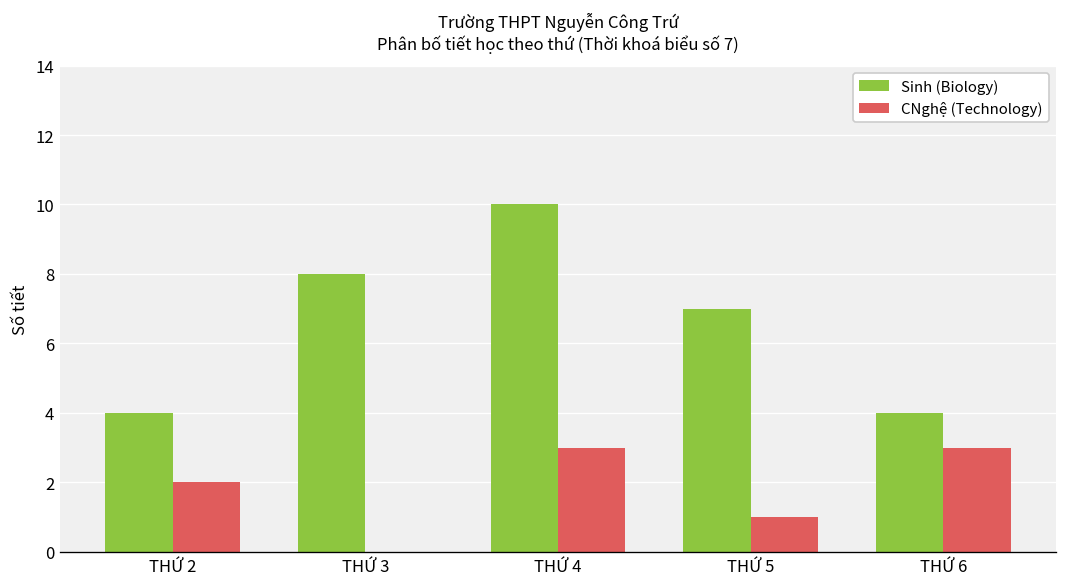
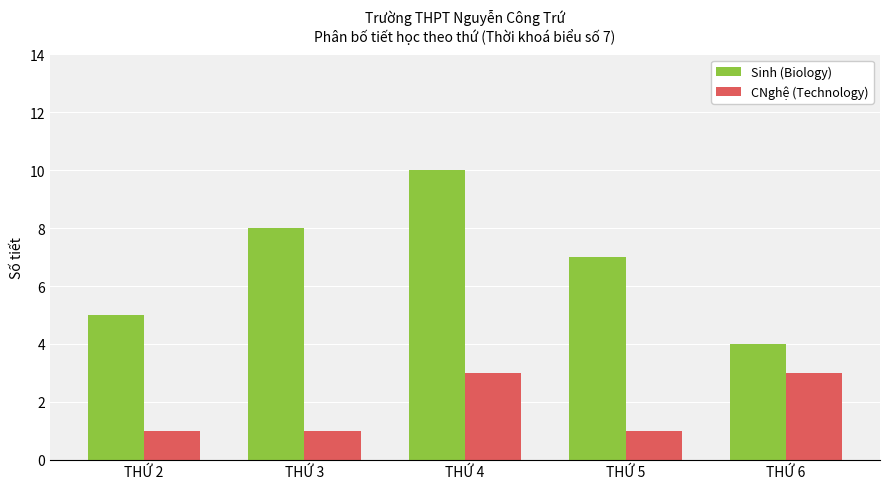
  {
    "Sinh (Biology)": {
-     "THỨ 2": 4,
+     "THỨ 2": 5,
      "THỨ 3": 8,
      "THỨ 4": 10,
      "THỨ 5": 7,
      "THỨ 6": 4
    },
    "CNghệ (Technology)": {
-     "THỨ 2": 2,
-     "THỨ 3": 0,
+     "THỨ 2": 1,
+     "THỨ 3": 1,
      "THỨ 4": 3,
      "THỨ 5": 1,
      "THỨ 6": 3
    }
  }
